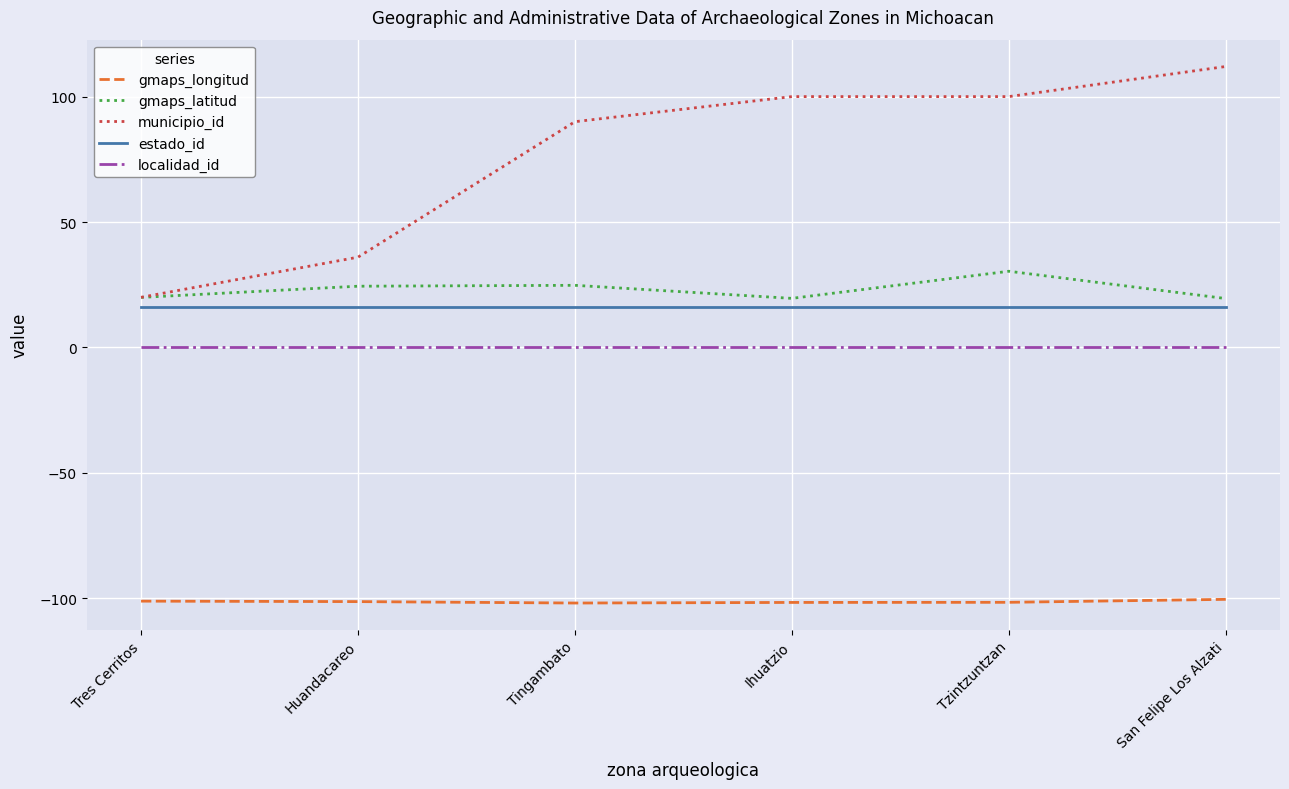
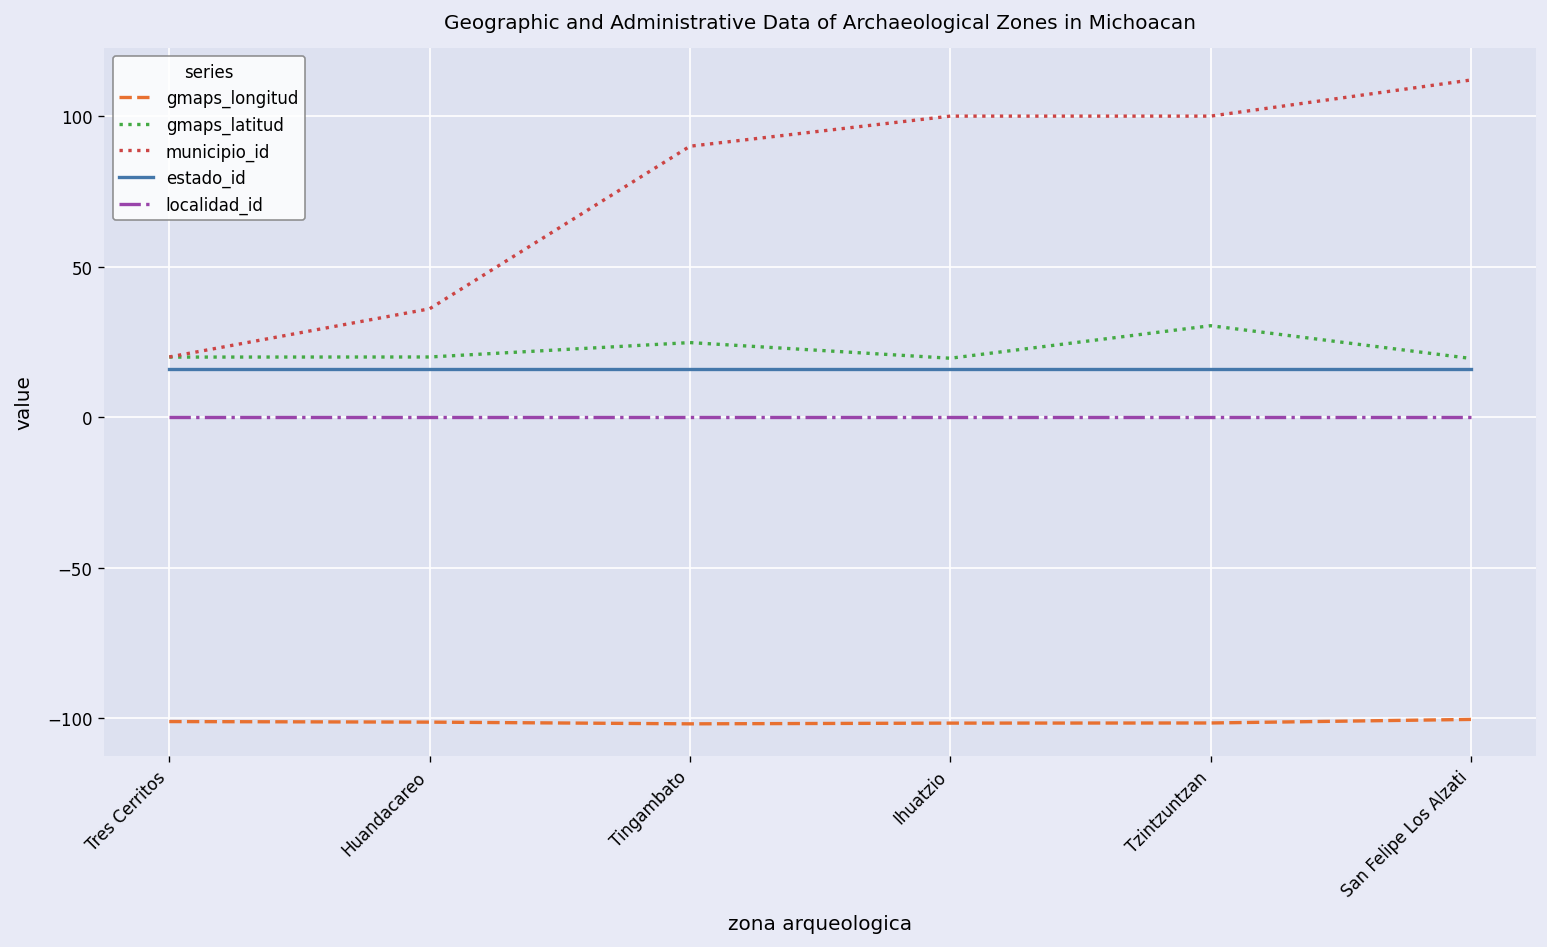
  {
    "gmaps_latitud": {
-     "Huandacareo": 24,
+     "Huandacareo": 20,
      "Tingambato": 25,
      "Ihuatzio": 20,
      "Tzintzuntzan": 30,
      "San Felipe Los Alzati": 20
    },
    "estado_id": {
      "Tres Cerritos": 16,
      "Huandacareo": 16,
      "Tingambato": 16,
      "Ihuatzio": 16,
      "Tzintzuntzan": 16,
      "San Felipe Los Alzati": 16
    },
    "localidad_id": {
      "Tres Cerritos": 0,
      "Huandacareo": 0,
      "Tingambato": 0,
      "Ihuatzio": 0,
      "Tzintzuntzan": 0,
      "San Felipe Los Alzati": 0
    }
  }
